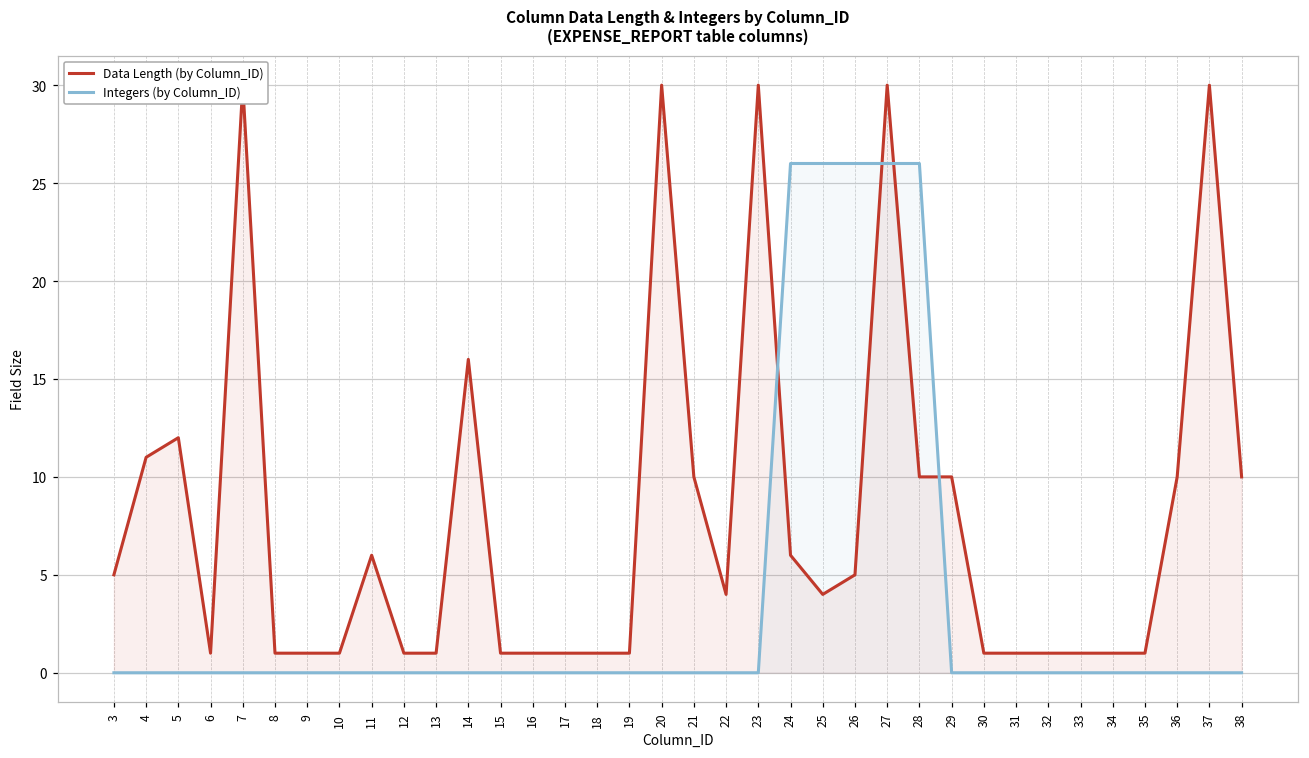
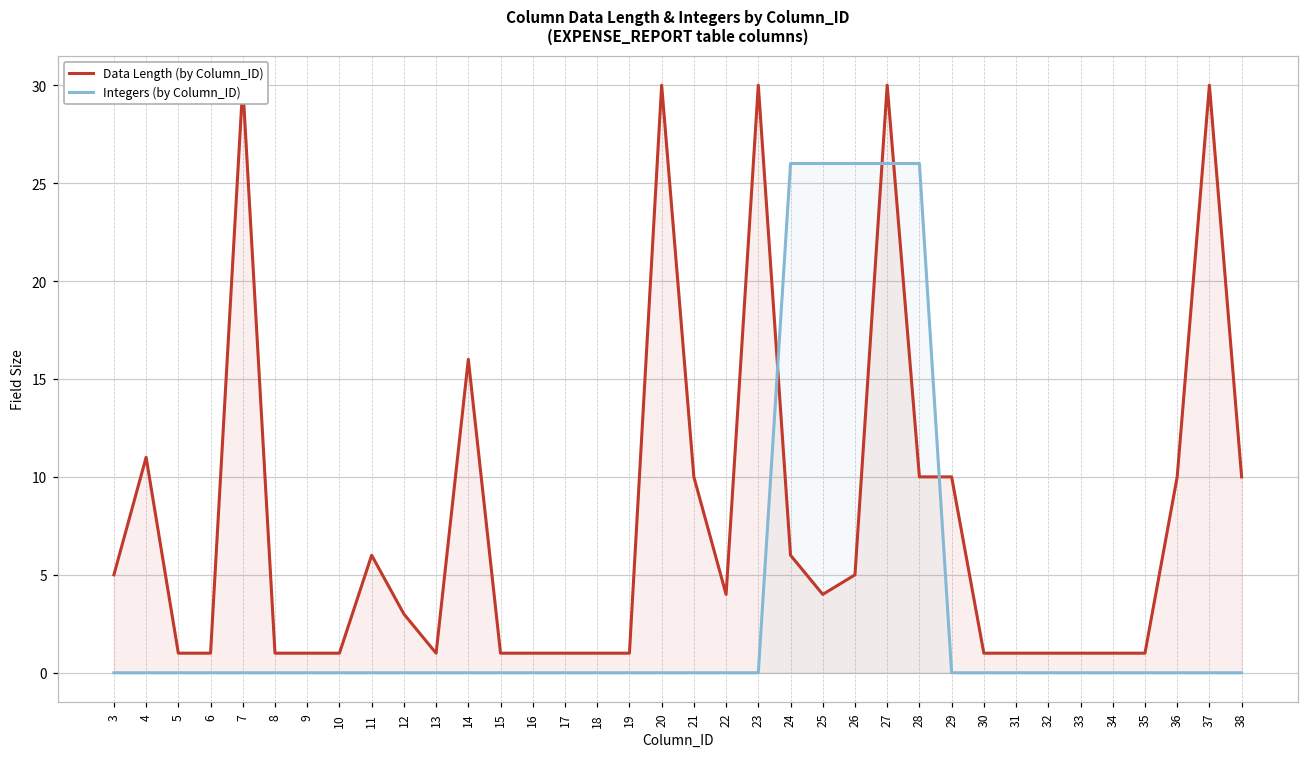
  {
    "Data Length (by Column_ID)": {
      "3": 5,
      "4": 11,
-     "5": 12,
+     "5": 1,
      "6": 1,
      "8": 1,
      "9": 1,
      "10": 1,
      "11": 6,
-     "12": 1,
+     "12": 3,
      "13": 1,
      "14": 16,
      "15": 1,
      "16": 1,
      "17": 1,
      "18": 1,
      "19": 1,
      "20": 30,
      "21": 10,
      "22": 4,
      "23": 30,
      "24": 6,
      "25": 4,
      "26": 5,
      "27": 30,
      "28": 10,
      "29": 10,
      "30": 1,
      "31": 1,
      "32": 1,
      "33": 1,
      "34": 1,
      "35": 1,
      "36": 10,
      "37": 30,
      "38": 10
    },
    "Integers (by Column_ID)": {
      "3": 0,
      "4": 0,
      "5": 0,
      "6": 0,
      "7": 0,
      "8": 0,
      "9": 0,
      "10": 0,
      "11": 0,
      "12": 0,
      "13": 0,
      "14": 0,
      "15": 0,
      "16": 0,
      "17": 0,
      "18": 0,
      "19": 0,
      "20": 0,
      "21": 0,
      "22": 0,
      "23": 0,
      "24": 26,
      "25": 26,
      "26": 26,
      "27": 26,
      "28": 26,
      "29": 0,
      "30": 0,
      "31": 0,
      "32": 0,
      "33": 0,
      "34": 0,
      "35": 0,
      "36": 0,
      "37": 0,
      "38": 0
    }
  }
